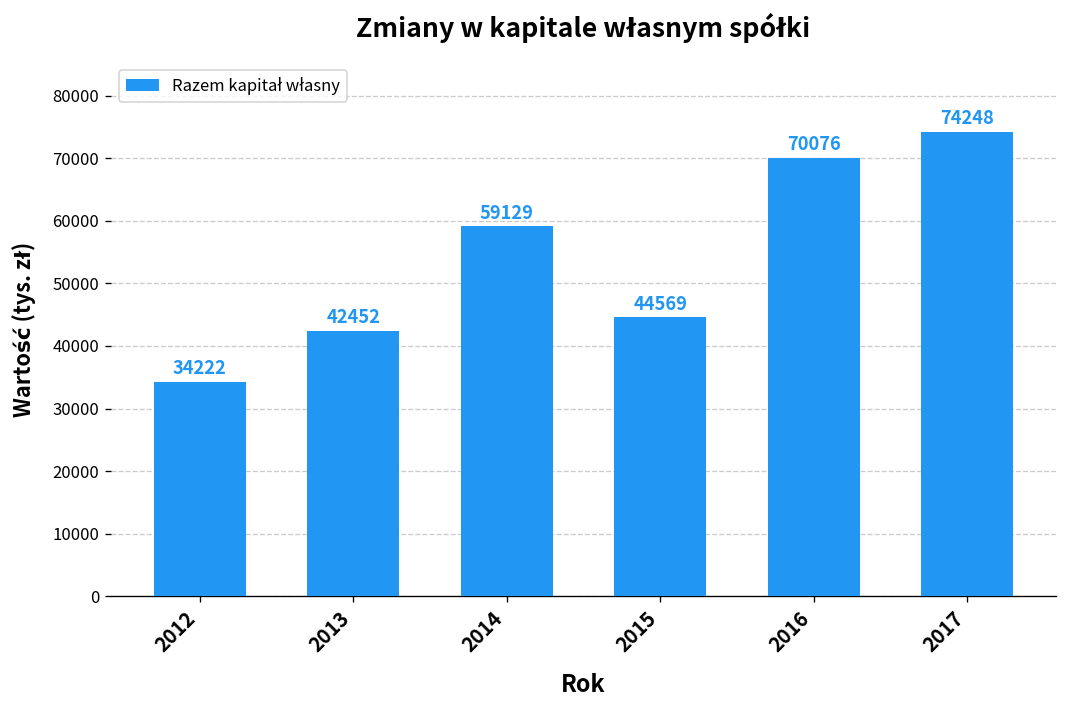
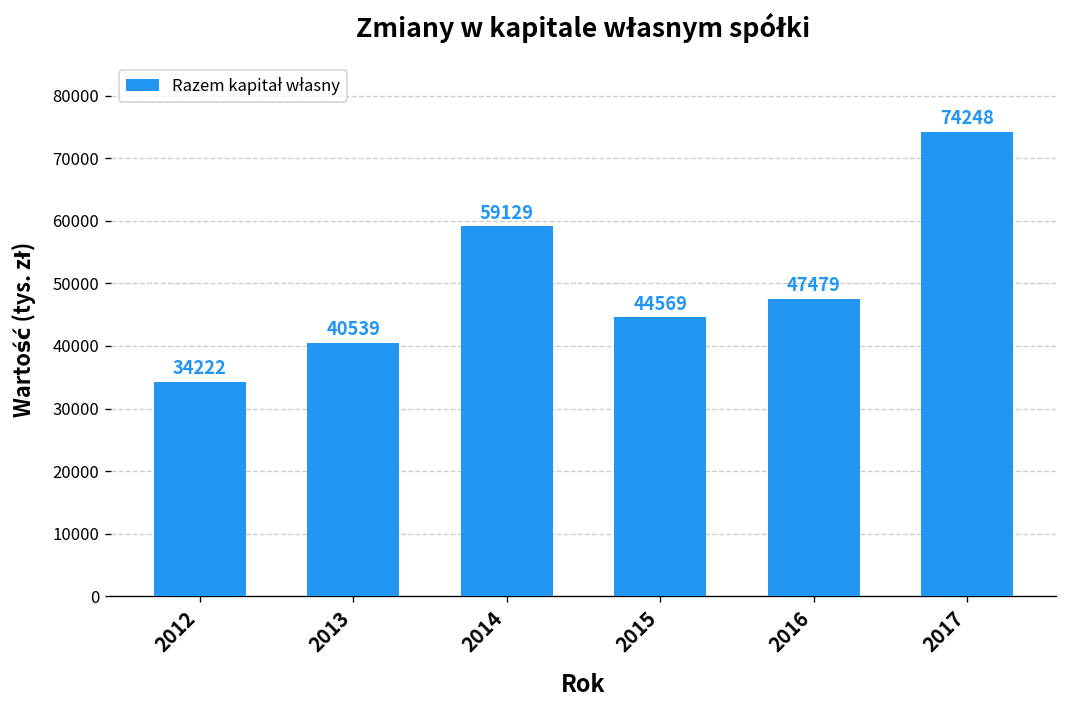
  {
    "2012": 34222,
-   "2013": 42452,
+   "2013": 40539,
    "2014": 59129,
    "2015": 44569,
-   "2016": 70076,
+   "2016": 47479,
    "2017": 74248
  }
